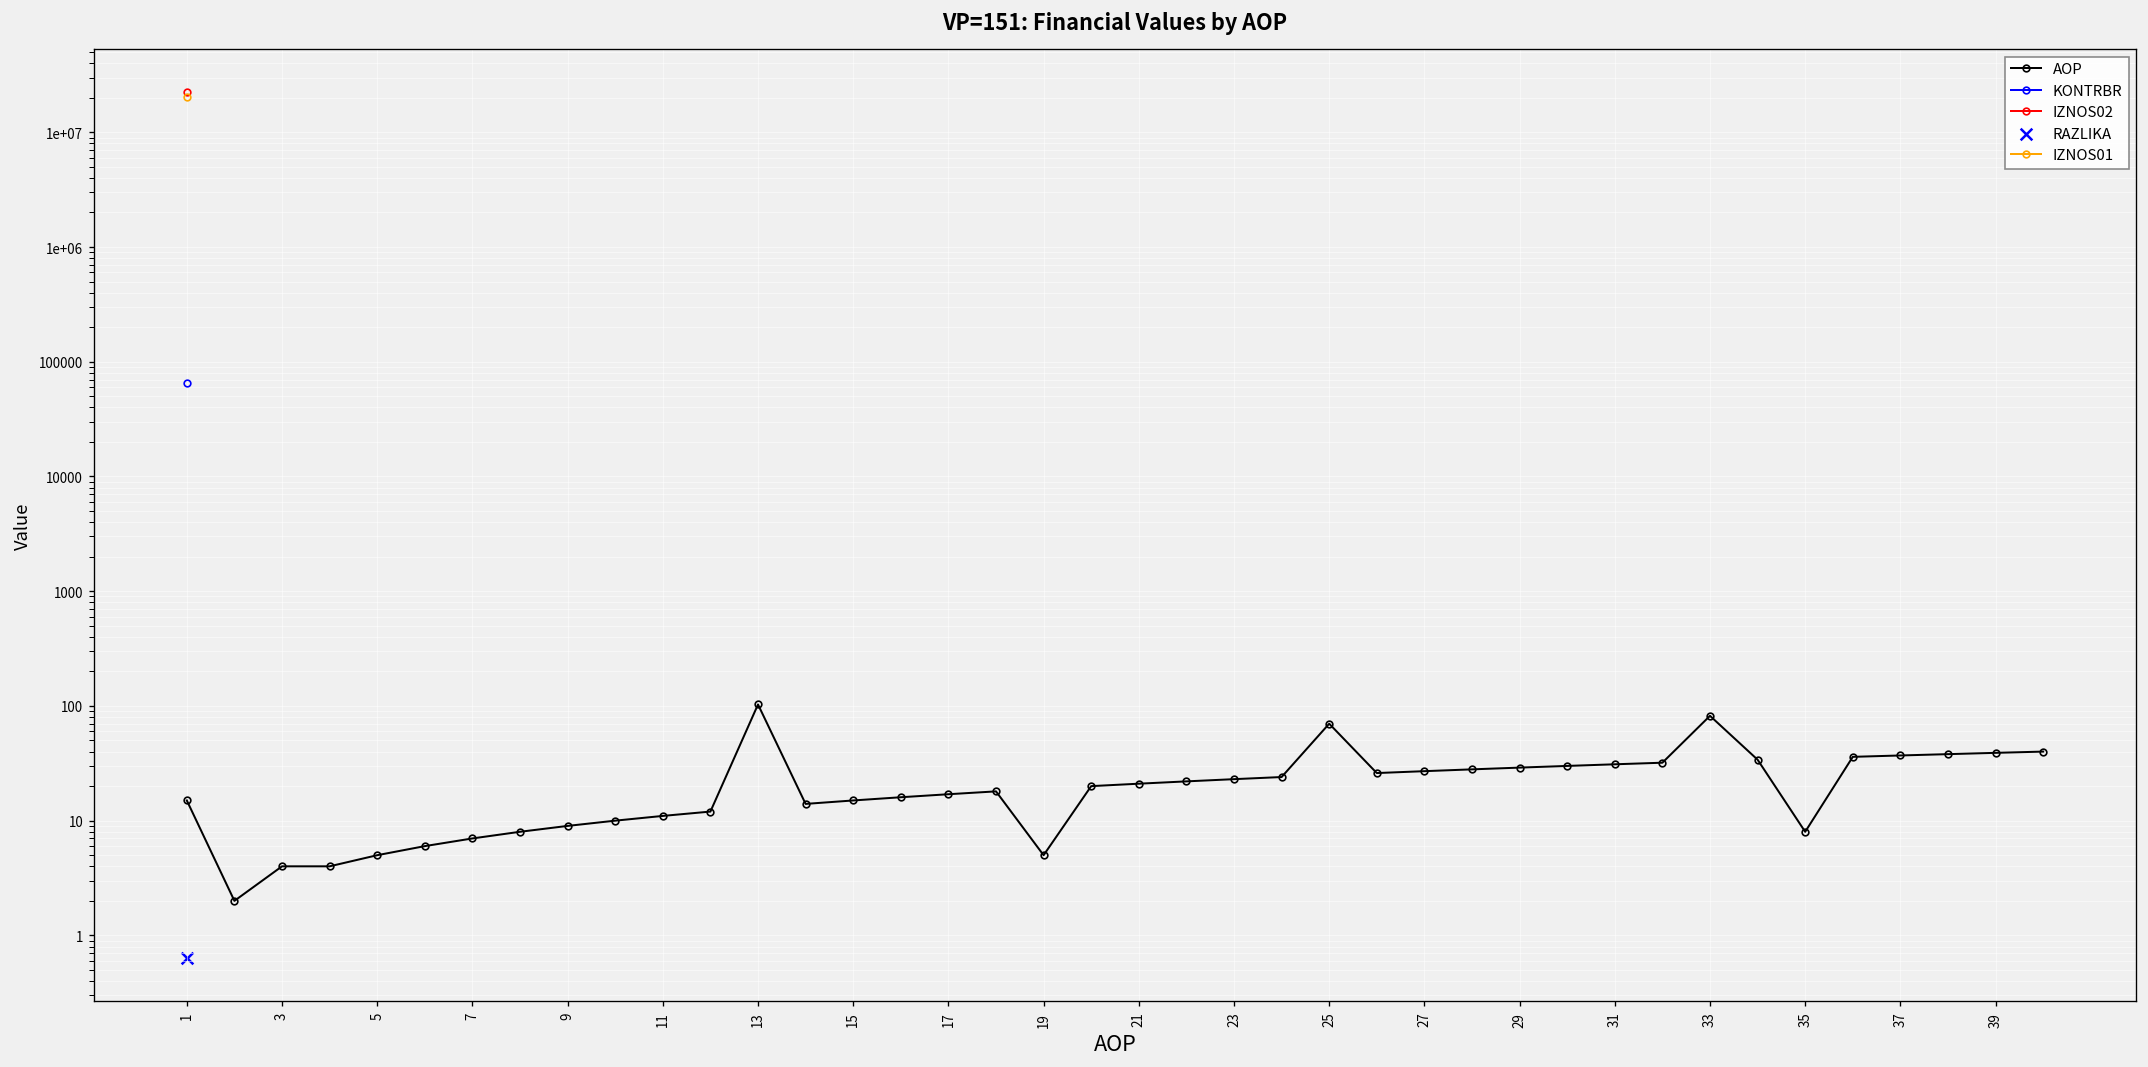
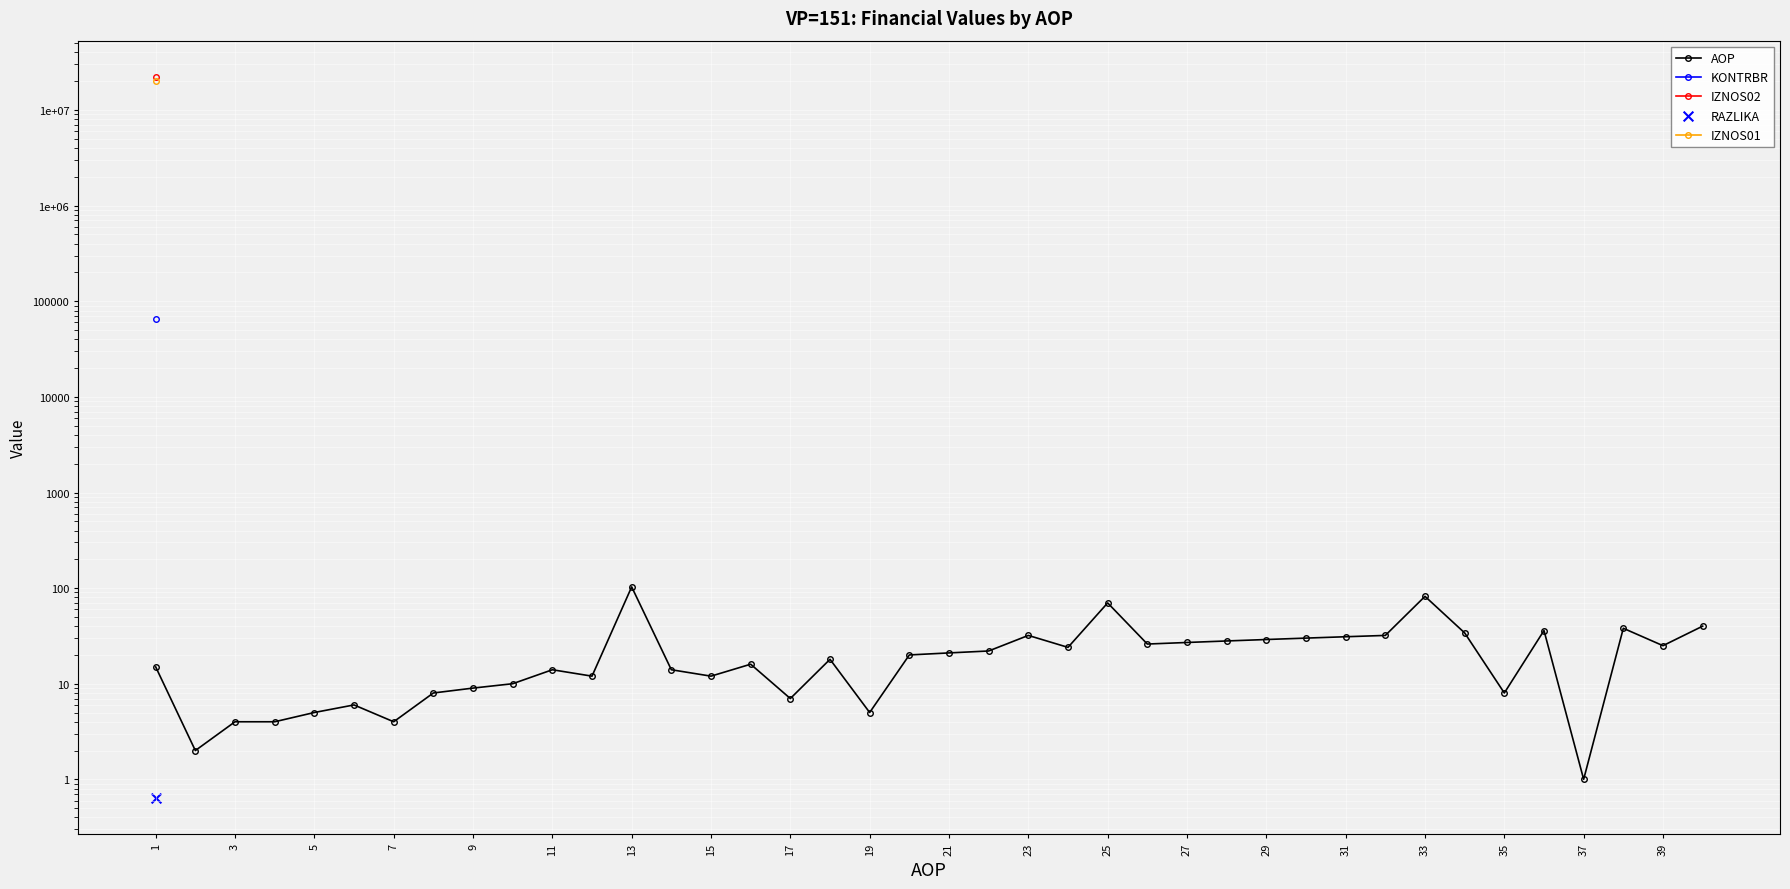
  {
    "AOP": {
      "1": 15,
      "3": 4,
      "5": 5,
-     "7": 7,
+     "7": 4,
      "9": 9,
-     "11": 11,
+     "11": 14,
      "13": 100,
-     "15": 15,
-     "17": 17,
+     "15": 12,
+     "17": 7,
      "19": 5,
      "21": 21,
-     "23": 23,
+     "23": 32,
      "25": 70,
      "27": 27,
      "29": 29,
      "31": 31,
      "33": 80,
      "35": 8,
-     "37": 37,
-     "39": 39
+     "37": 1,
+     "39": 25
    },
    "IZNOS02": {
      "1": 22000000
    },
    "IZNOS01": {
      "1": 20000000
    }
  }
